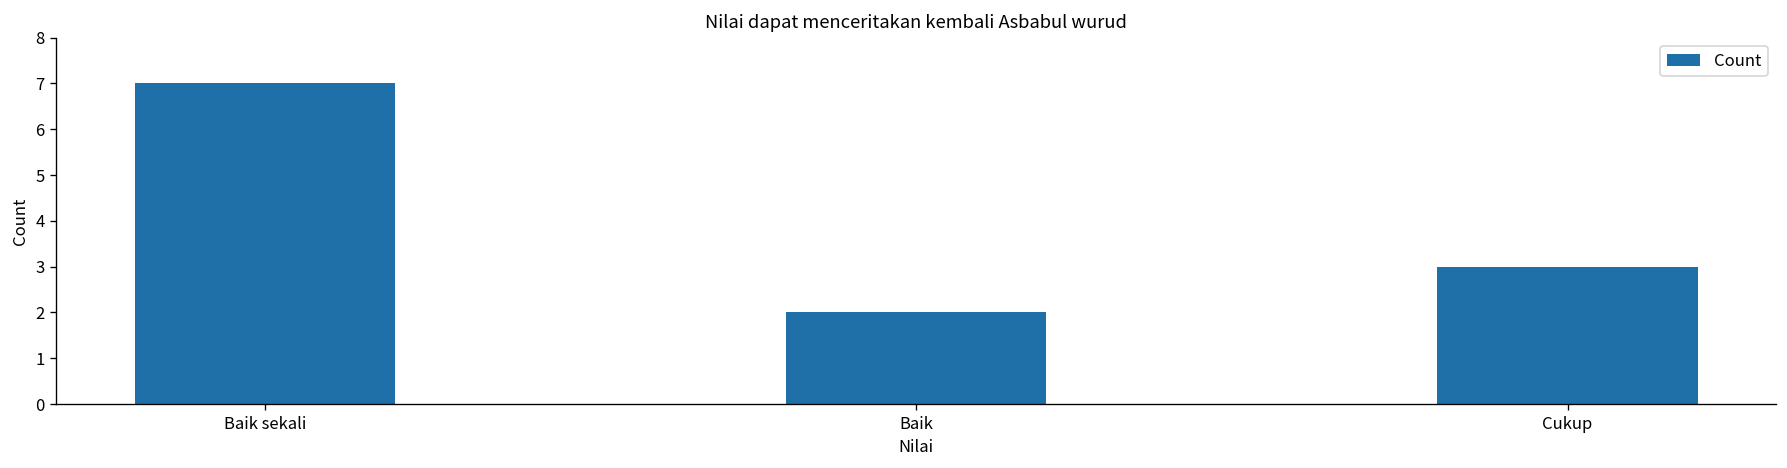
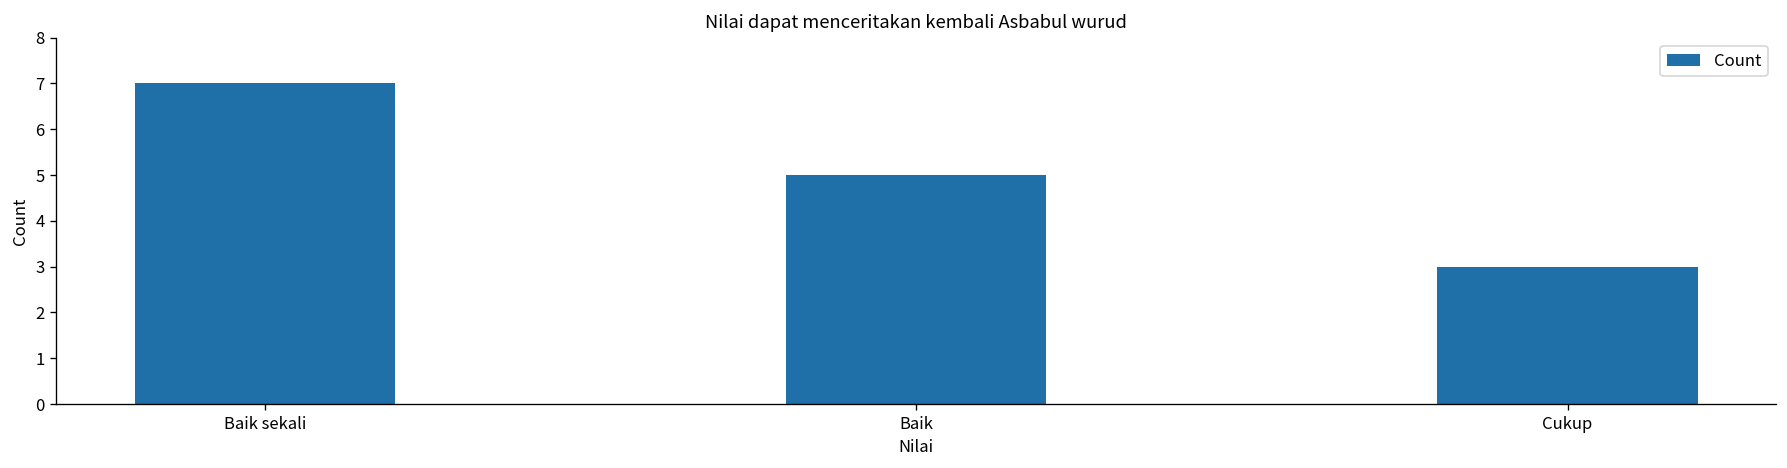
  {
    "Baik sekali": 7,
-   "Baik": 2,
+   "Baik": 5,
    "Cukup": 3
  }
